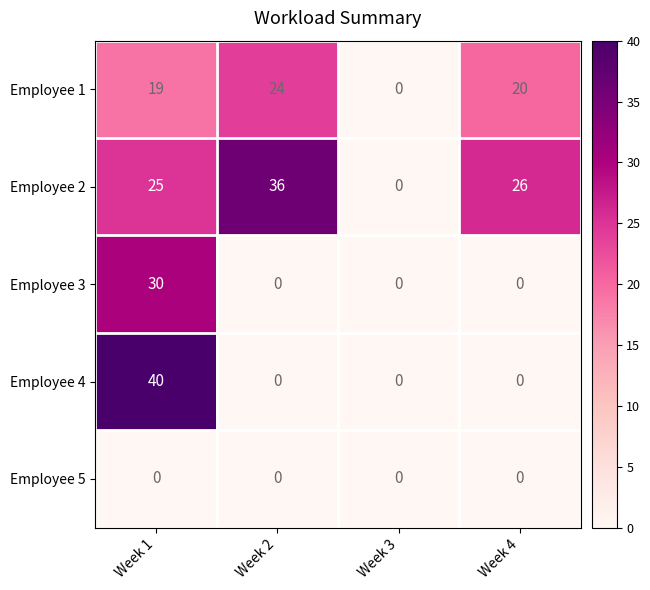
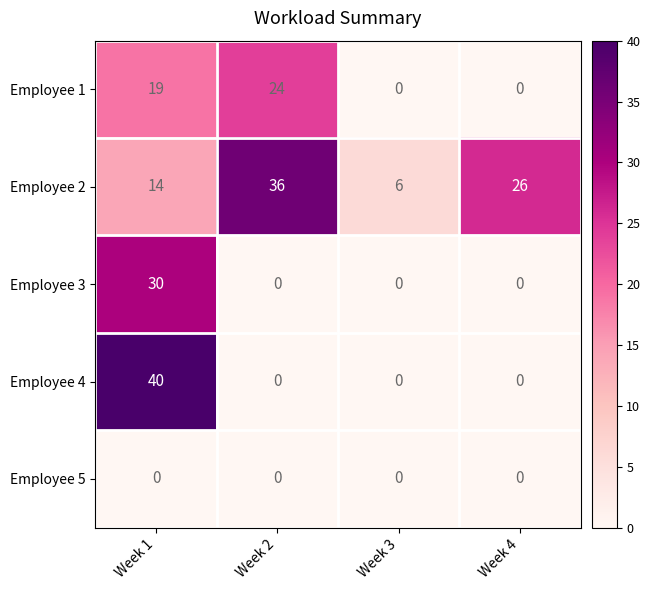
  {
    "Employee 1": {
      "Week 1": 19,
      "Week 2": 24,
      "Week 3": 0,
-     "Week 4": 20
+     "Week 4": 0
    },
    "Employee 2": {
-     "Week 1": 25,
+     "Week 1": 14,
      "Week 2": 36,
-     "Week 3": 0,
+     "Week 3": 6,
      "Week 4": 26
    },
    "Employee 3": {
      "Week 1": 30,
      "Week 2": 0,
      "Week 3": 0,
      "Week 4": 0
    },
    "Employee 4": {
      "Week 1": 40,
      "Week 2": 0,
      "Week 3": 0,
      "Week 4": 0
    },
    "Employee 5": {
      "Week 1": 0,
      "Week 2": 0,
      "Week 3": 0,
      "Week 4": 0
    }
  }
